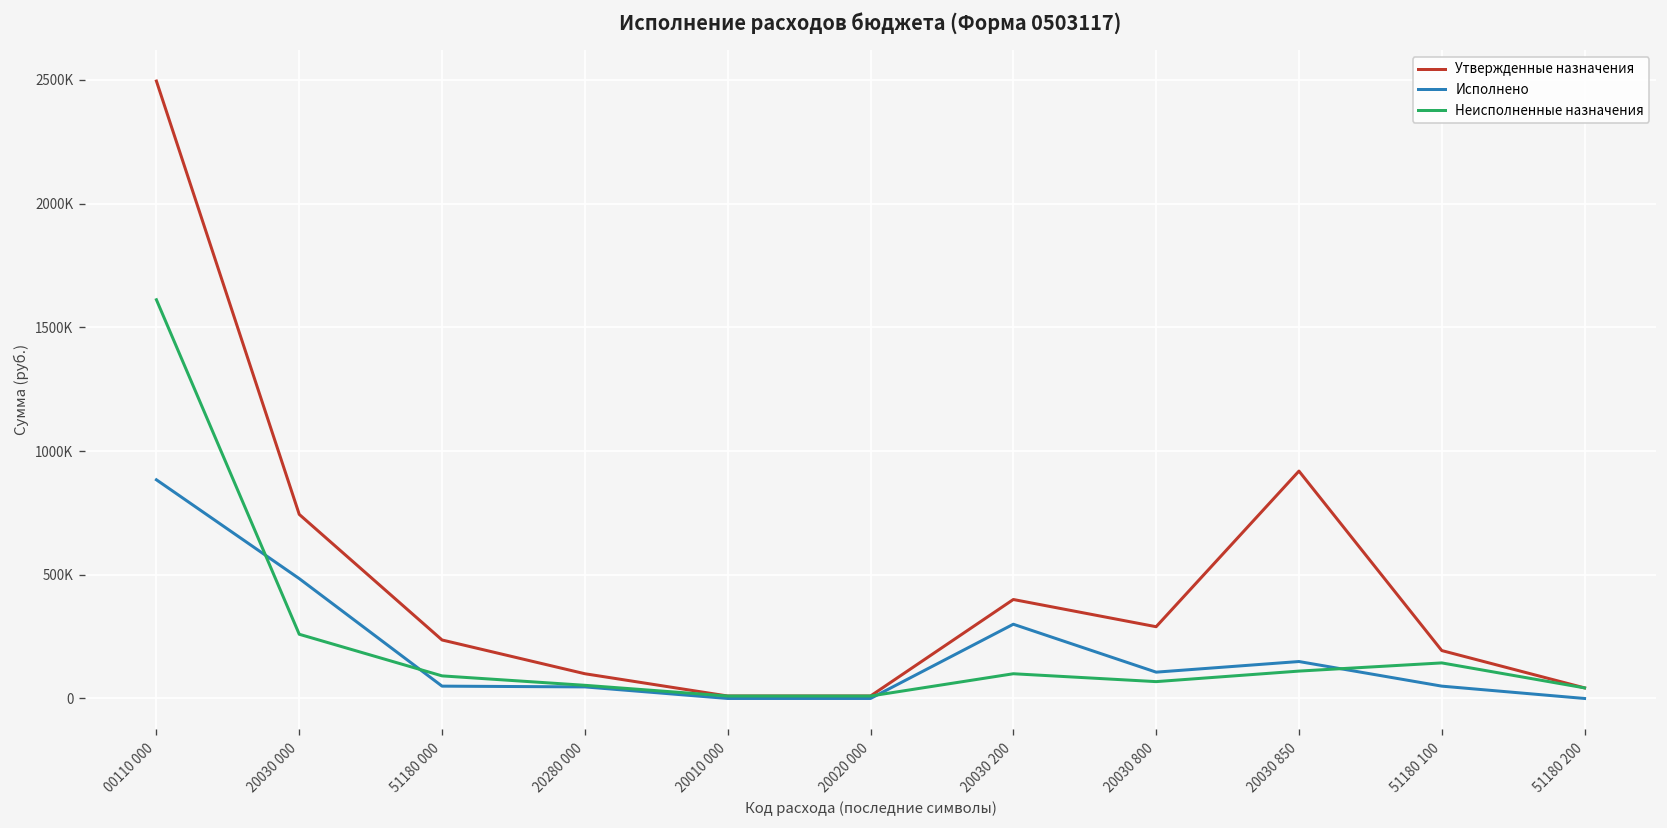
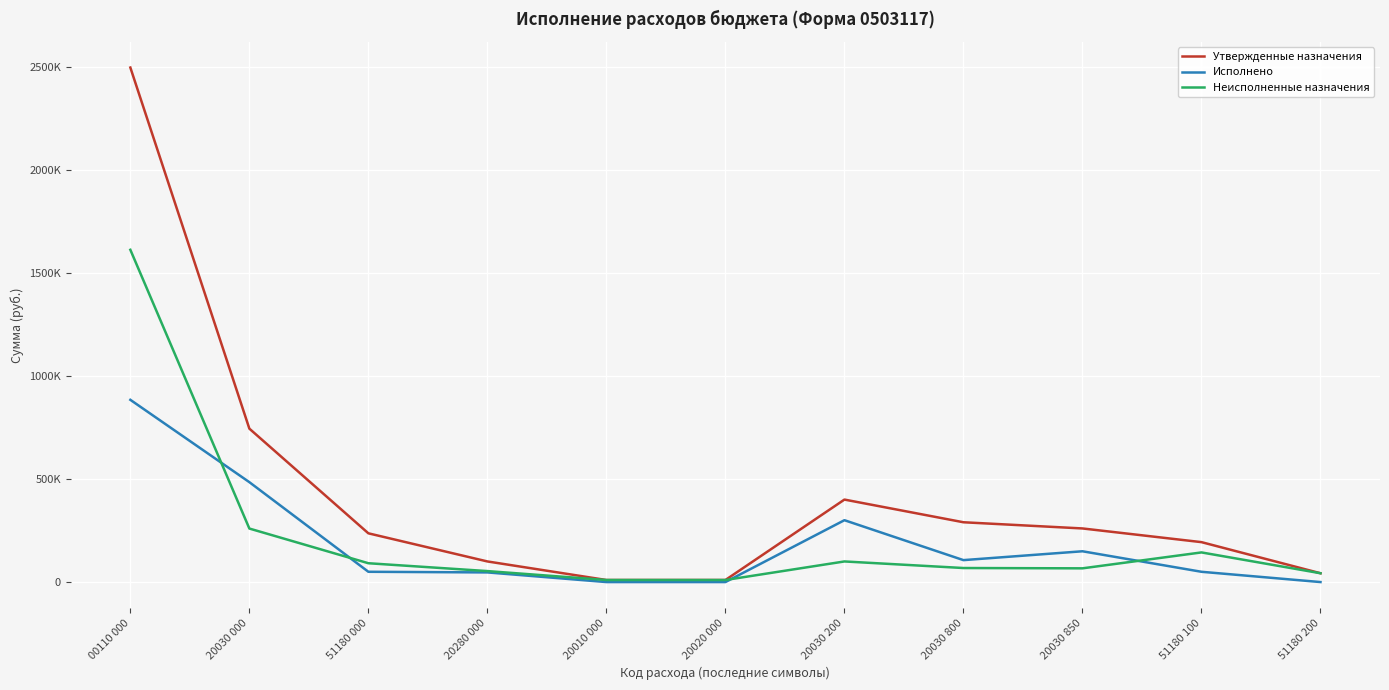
  {
    "Утвержденные назначения": {
      "00110 000": 2500000,
      "20030 000": 740000,
      "51180 000": 240000,
      "20280 000": 100000,
      "20030 200": 400000,
      "20030 800": 290000,
-     "20030 850": 920000,
+     "20030 850": 260000,
      "51180 100": 190000
    },
    "Исполнено": {
      "00110 000": 880000,
      "20030 000": 480000,
      "51180 000": 50000,
      "20030 200": 300000,
      "20030 800": 110000,
      "20030 850": 150000,
      "51180 100": 50000,
      "51180 200": 0
    },
    "Неисполненные назначения": {
      "00110 000": 1610000,
      "20030 000": 260000,
      "51180 000": 90000,
      "20030 200": 100000,
      "20030 800": 70000,
-     "20030 850": 110000,
+     "20030 850": 70000,
      "51180 100": 140000
    }
  }
